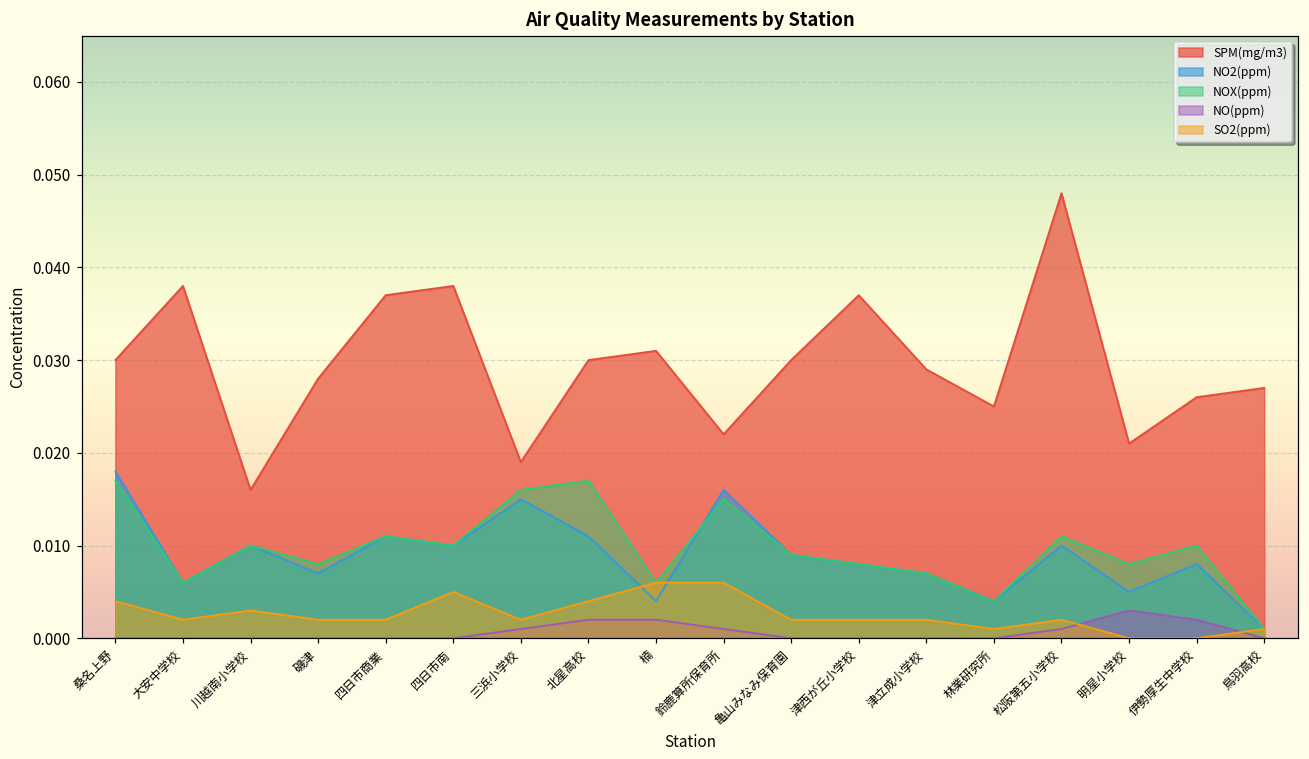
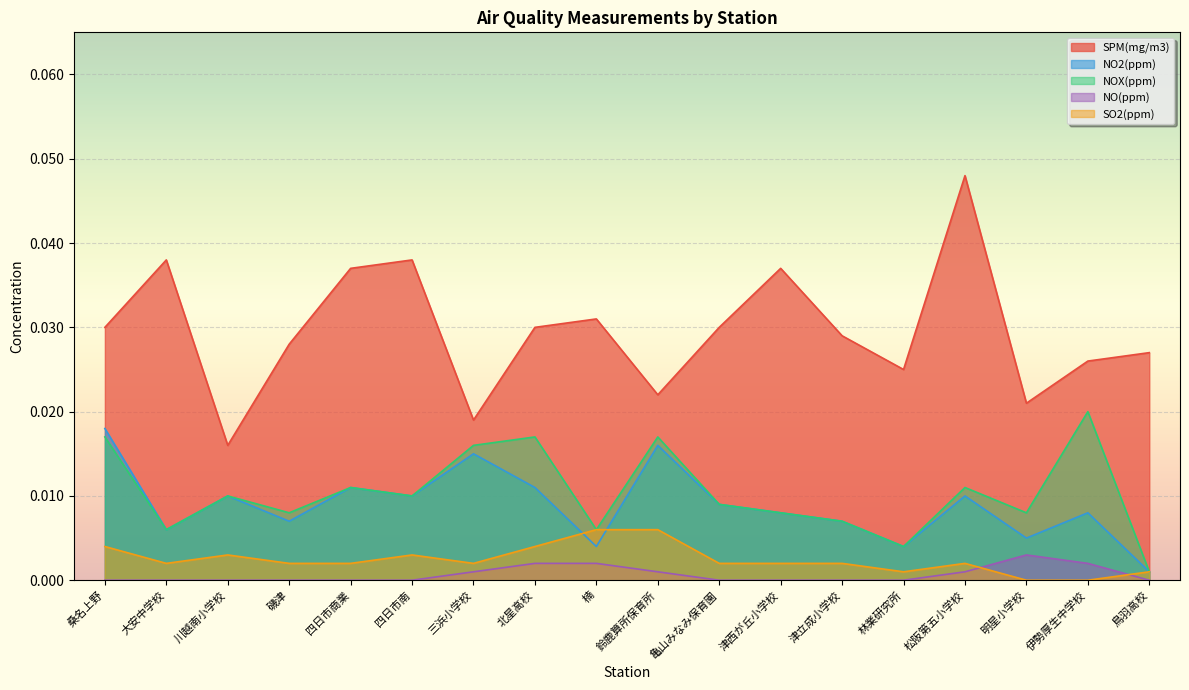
  {
    "SPM(mg/m3)": {
      "桑名上野": 0.030,
      "大安中学校": 0.038,
      "川越南小学校": 0.016,
      "磯津": 0.028,
      "四日市商業": 0.037,
      "四日市南": 0.038,
      "三浜小学校": 0.019,
      "北星高校": 0.030,
      "楠": 0.031,
      "鈴鹿算所保育所": 0.022,
      "亀山みなみ保育園": 0.030,
      "津西が丘小学校": 0.037,
      "津立成小学校": 0.029,
      "林業研究所": 0.025,
      "松阪第五小学校": 0.048,
      "明星小学校": 0.021,
      "伊勢厚生中学校": 0.026,
      "鳥羽高校": 0.027
    },
    "NO2(ppm)": {
      "桑名上野": 0.018,
      "磯津": 0.007,
      "三浜小学校": 0.015,
      "北星高校": 0.011,
      "楠": 0.004,
      "鈴鹿算所保育所": 0.016,
      "松阪第五小学校": 0.010,
      "明星小学校": 0.005,
      "伊勢厚生中学校": 0.008
    },
    "NOX(ppm)": {
      "桑名上野": 0.017,
      "磯津": 0.008,
      "三浜小学校": 0.016,
      "北星高校": 0.017,
-     "鈴鹿算所保育所": 0.015,
+     "鈴鹿算所保育所": 0.017,
      "松阪第五小学校": 0.011,
      "明星小学校": 0.008,
-     "伊勢厚生中学校": 0.01
+     "伊勢厚生中学校": 0.02
    },
    "NO(ppm)": {
      "桑名上野": 0.000,
      "大安中学校": 0.000,
      "川越南小学校": 0.000,
      "磯津": 0.000,
      "四日市商業": 0.000,
      "四日市南": 0.000,
      "三浜小学校": 0.001,
      "北星高校": 0.002,
      "楠": 0.002,
      "鈴鹿算所保育所": 0.001,
      "亀山みなみ保育園": 0.000,
      "津西が丘小学校": 0.000,
      "津立成小学校": 0.000,
      "林業研究所": 0.000,
      "松阪第五小学校": 0.001,
      "明星小学校": 0.003,
      "伊勢厚生中学校": 0.002,
      "鳥羽高校": 0.000
    },
    "SO2(ppm)": {
      "桑名上野": 0.004,
      "大安中学校": 0.002,
      "川越南小学校": 0.003,
      "磯津": 0.002,
      "四日市商業": 0.002,
-     "四日市南": 0.005,
+     "四日市南": 0.003,
      "三浜小学校": 0.002,
      "北星高校": 0.004,
      "鈴鹿算所保育所": 0.006,
      "亀山みなみ保育園": 0.002,
      "津西が丘小学校": 0.002,
      "津立成小学校": 0.002,
      "林業研究所": 0.001,
      "松阪第五小学校": 0.002,
      "明星小学校": 0.000,
      "伊勢厚生中学校": 0.000
    }
  }
